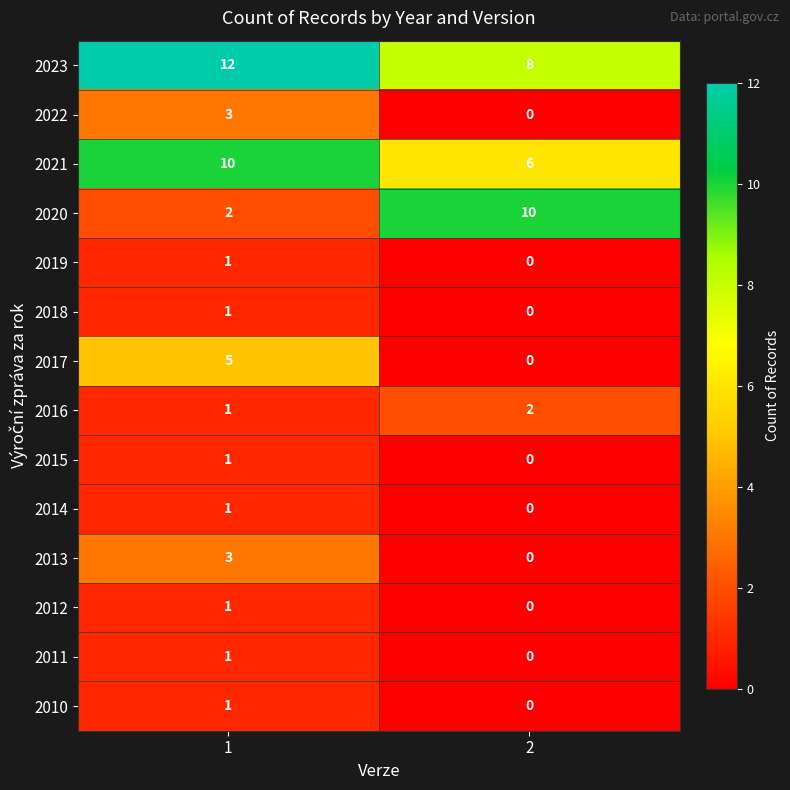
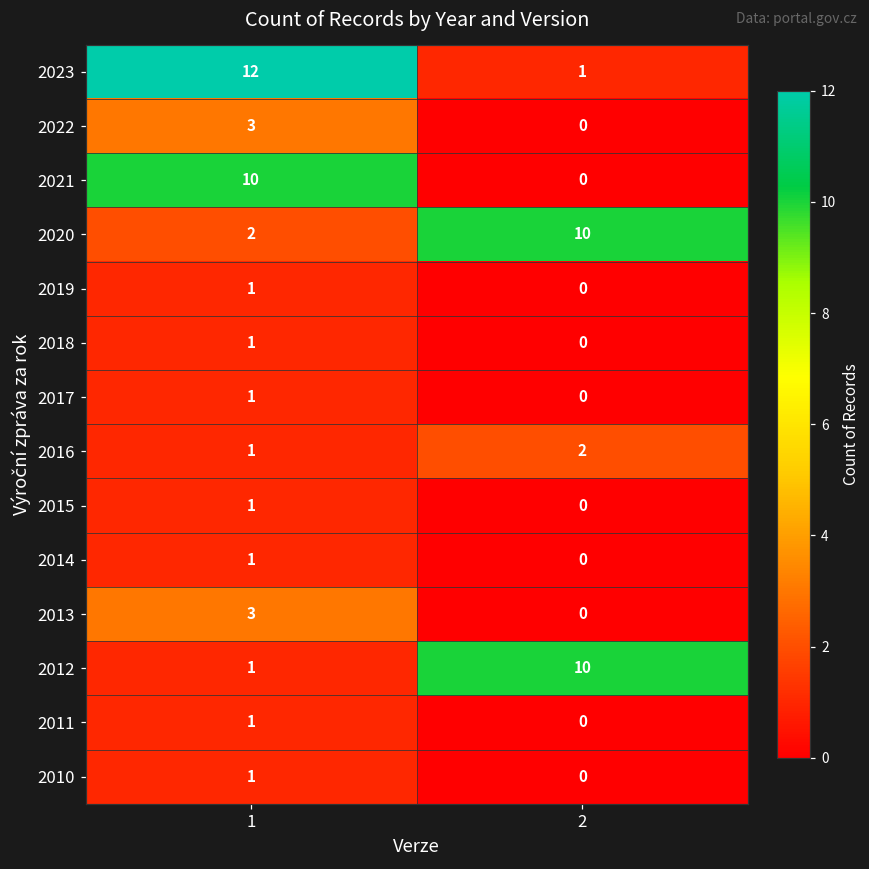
  {
    "2023": {
      "1": 12,
-     "2": 8
+     "2": 1
    },
    "2022": {
      "1": 3,
      "2": 0
    },
    "2021": {
      "1": 10,
-     "2": 6
+     "2": 0
    },
    "2020": {
      "1": 2,
      "2": 10
    },
    "2019": {
      "1": 1,
      "2": 0
    },
    "2018": {
      "1": 1,
      "2": 0
    },
    "2017": {
-     "1": 5,
+     "1": 1,
      "2": 0
    },
    "2016": {
      "1": 1,
      "2": 2
    },
    "2015": {
      "1": 1,
      "2": 0
    },
    "2014": {
      "1": 1,
      "2": 0
    },
    "2013": {
      "1": 3,
      "2": 0
    },
    "2012": {
      "1": 1,
-     "2": 0
+     "2": 10
    },
    "2011": {
      "1": 1,
      "2": 0
    },
    "2010": {
      "1": 1,
      "2": 0
    }
  }
